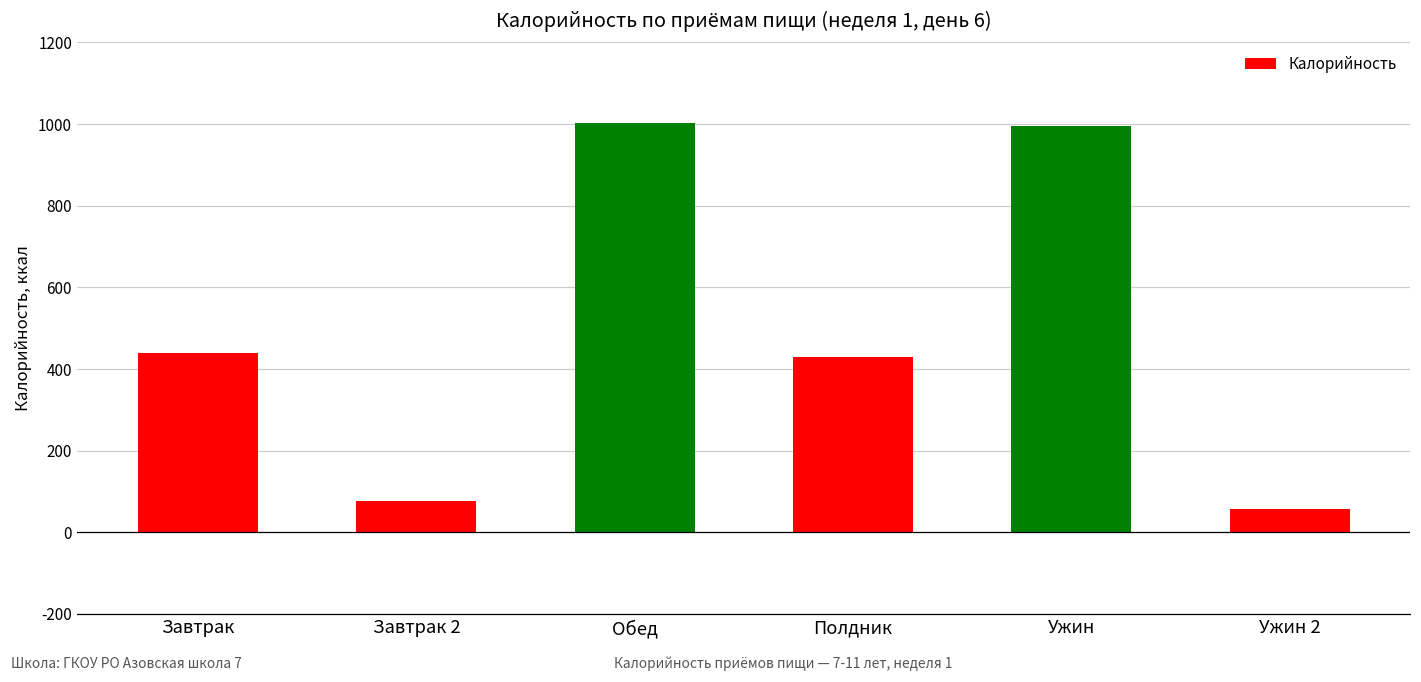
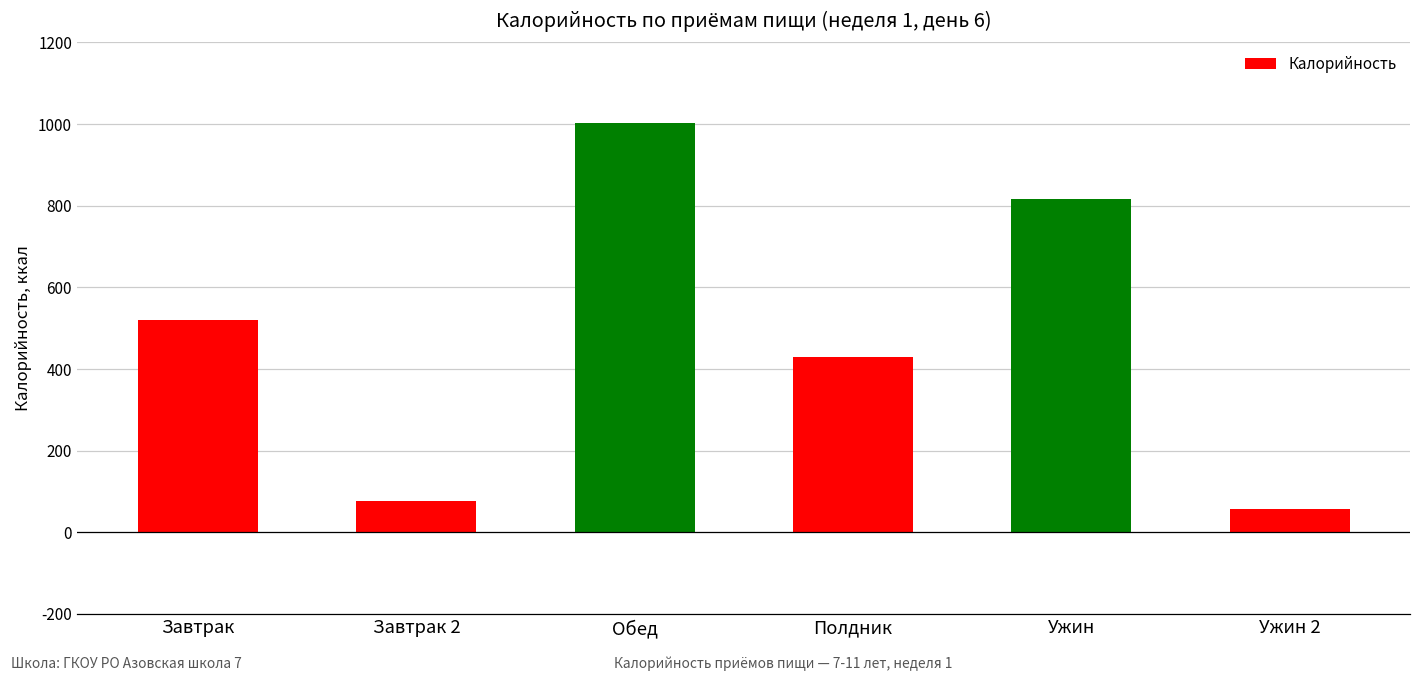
  {
-   "Завтрак": 440,
+   "Завтрак": 520,
    "Завтрак 2": 80,
    "Обед": 1000,
    "Полдник": 430,
-   "Ужин": 990,
+   "Ужин": 820,
    "Ужин 2": 60
  }
